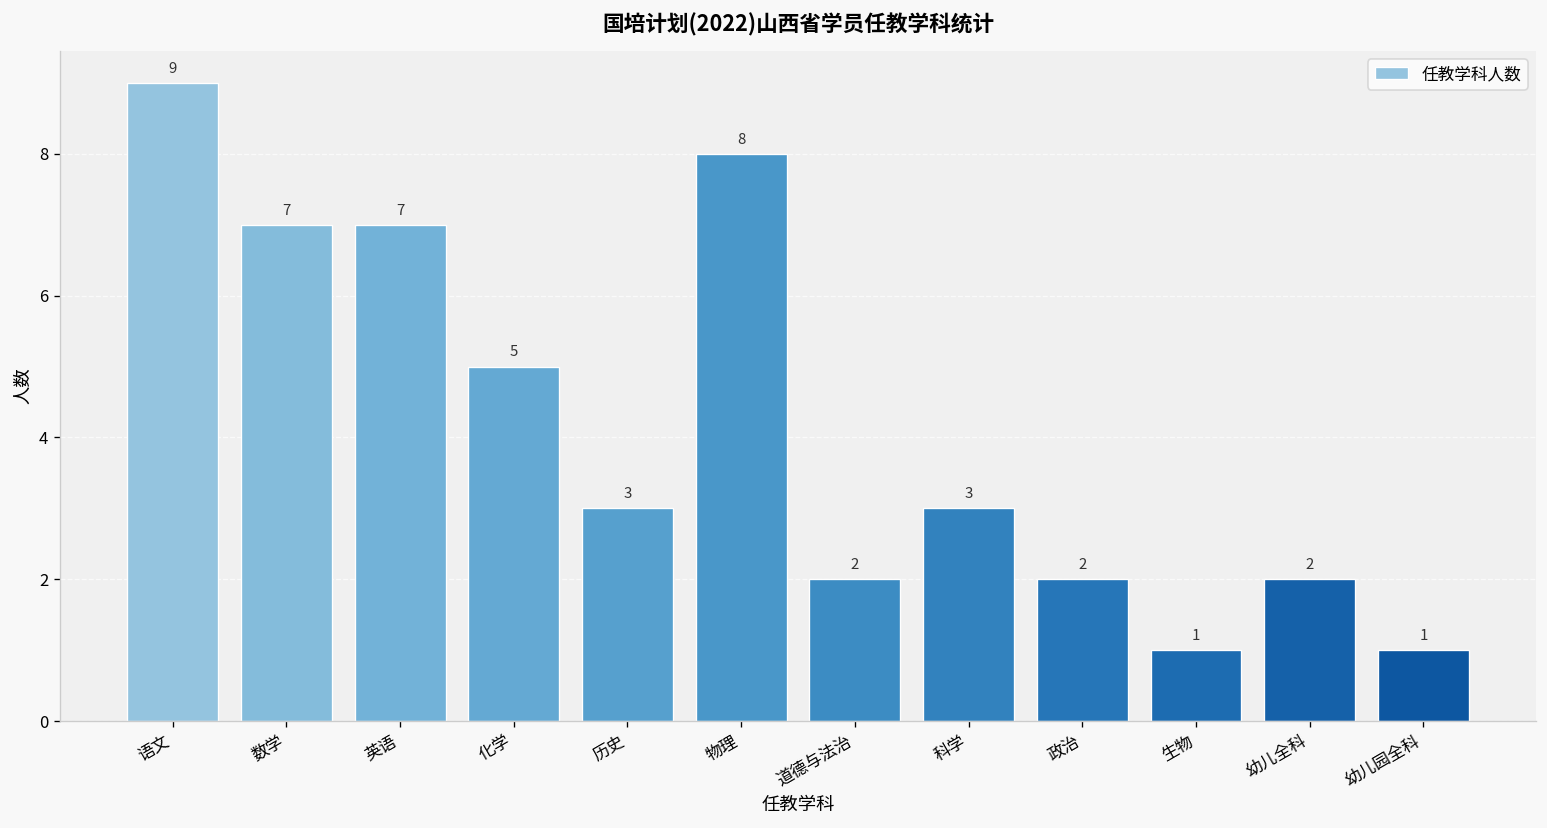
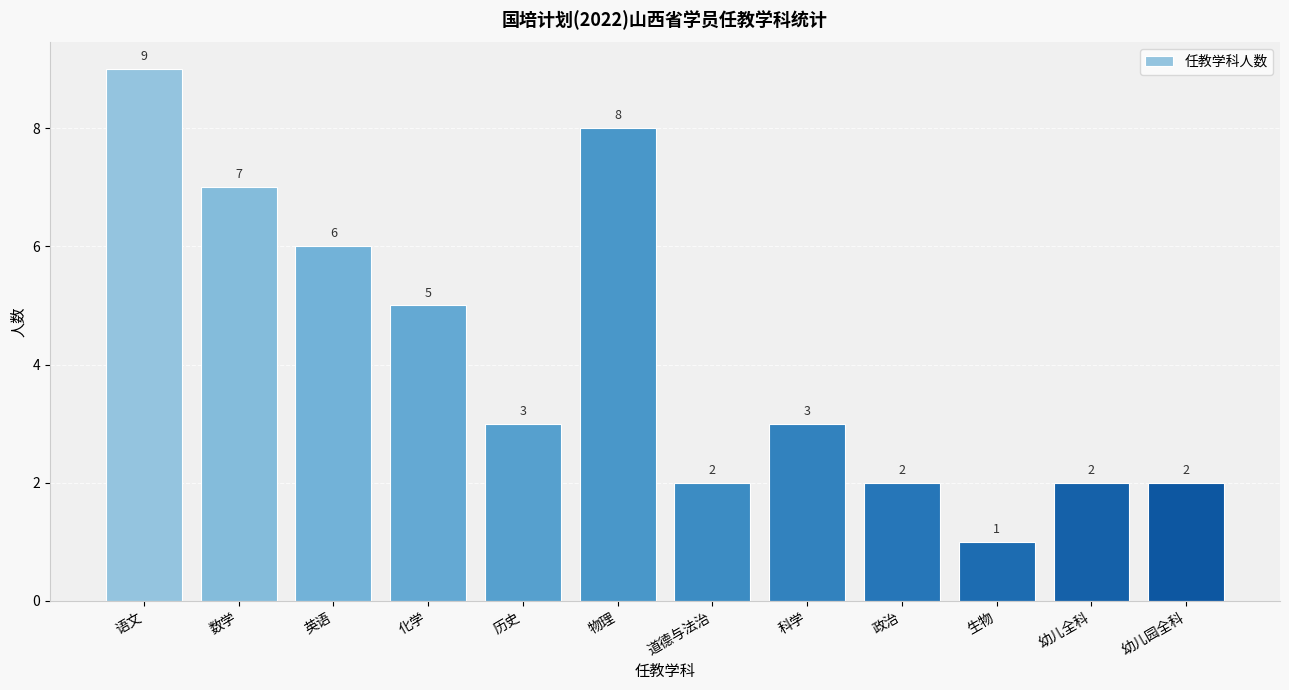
  {
    "语文": 9,
    "数学": 7,
-   "英语": 7,
+   "英语": 6,
    "化学": 5,
    "历史": 3,
    "物理": 8,
    "道德与法治": 2,
    "科学": 3,
    "政治": 2,
    "生物": 1,
    "幼儿全科": 2,
-   "幼儿园全科": 1
+   "幼儿园全科": 2
  }
